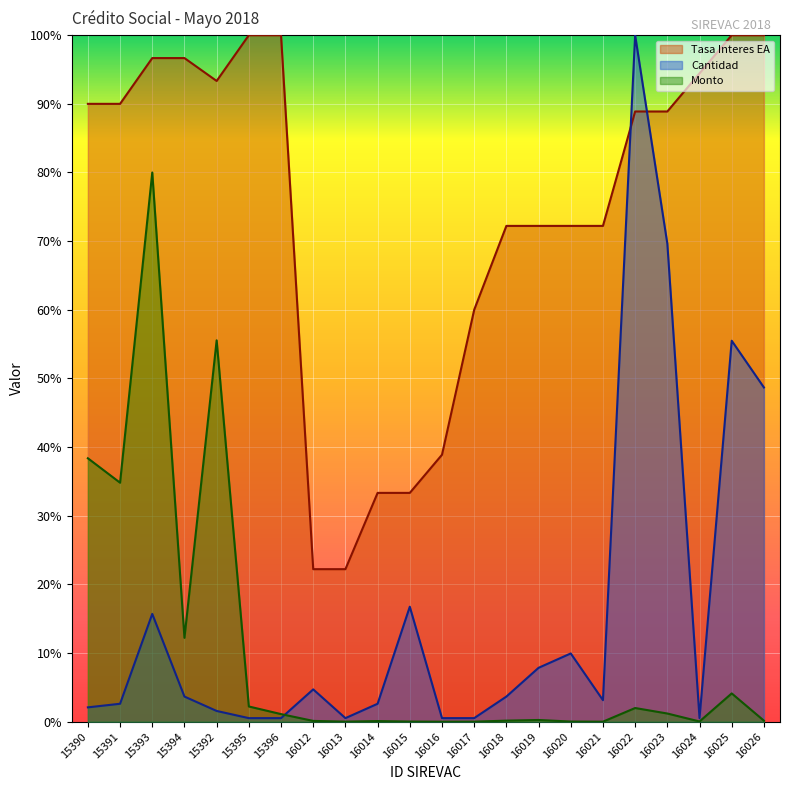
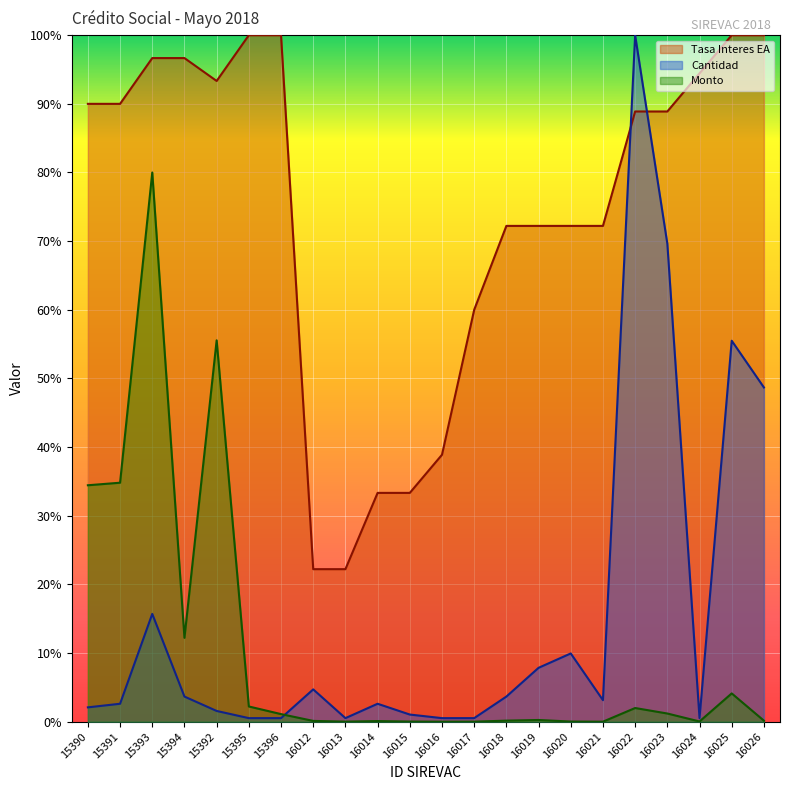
  {
    "Tasa Interes EA": {
      "15390": "90%",
      "15391": "90%",
      "15393": "97%",
      "15394": "97%",
      "15392": "93%",
      "15395": "100%",
      "15396": "100%",
      "16012": "22%",
      "16013": "22%",
      "16014": "33%",
      "16015": "33%",
      "16016": "39%",
      "16017": "60%",
      "16018": "72%",
      "16019": "72%",
      "16020": "72%",
      "16021": "72%",
      "16022": "89%",
      "16023": "89%",
      "16025": "100%",
      "16026": "100%"
    },
    "Cantidad": {
      "15390": "2%",
      "15391": "3%",
      "15393": "16%",
      "15394": "4%",
      "15392": "2%",
      "15395": "1%",
      "15396": "1%",
      "16012": "5%",
      "16013": "1%",
      "16014": "3%",
-     "16015": "17%",
+     "16015": "1%",
      "16016": "1%",
      "16017": "1%",
      "16018": "4%",
      "16019": "8%",
      "16020": "10%",
      "16021": "3%",
      "16022": "100%",
      "16023": "70%",
      "16024": "1%",
      "16025": "55%",
      "16026": "49%"
    },
    "Monto": {
-     "15390": "38%",
+     "15390": "34%",
      "15391": "35%",
      "15393": "80%",
      "15394": "12%",
      "15392": "56%",
      "15395": "2%",
      "15396": "1%",
      "16012": "0%",
      "16013": "0%",
      "16014": "0%",
      "16015": "0%",
      "16016": "0%",
      "16017": "0%",
      "16018": "0%",
      "16019": "0%",
      "16020": "0%",
      "16021": "0%",
      "16022": "2%",
      "16023": "1%",
      "16024": "0%",
      "16025": "4%",
      "16026": "0%"
    }
  }
